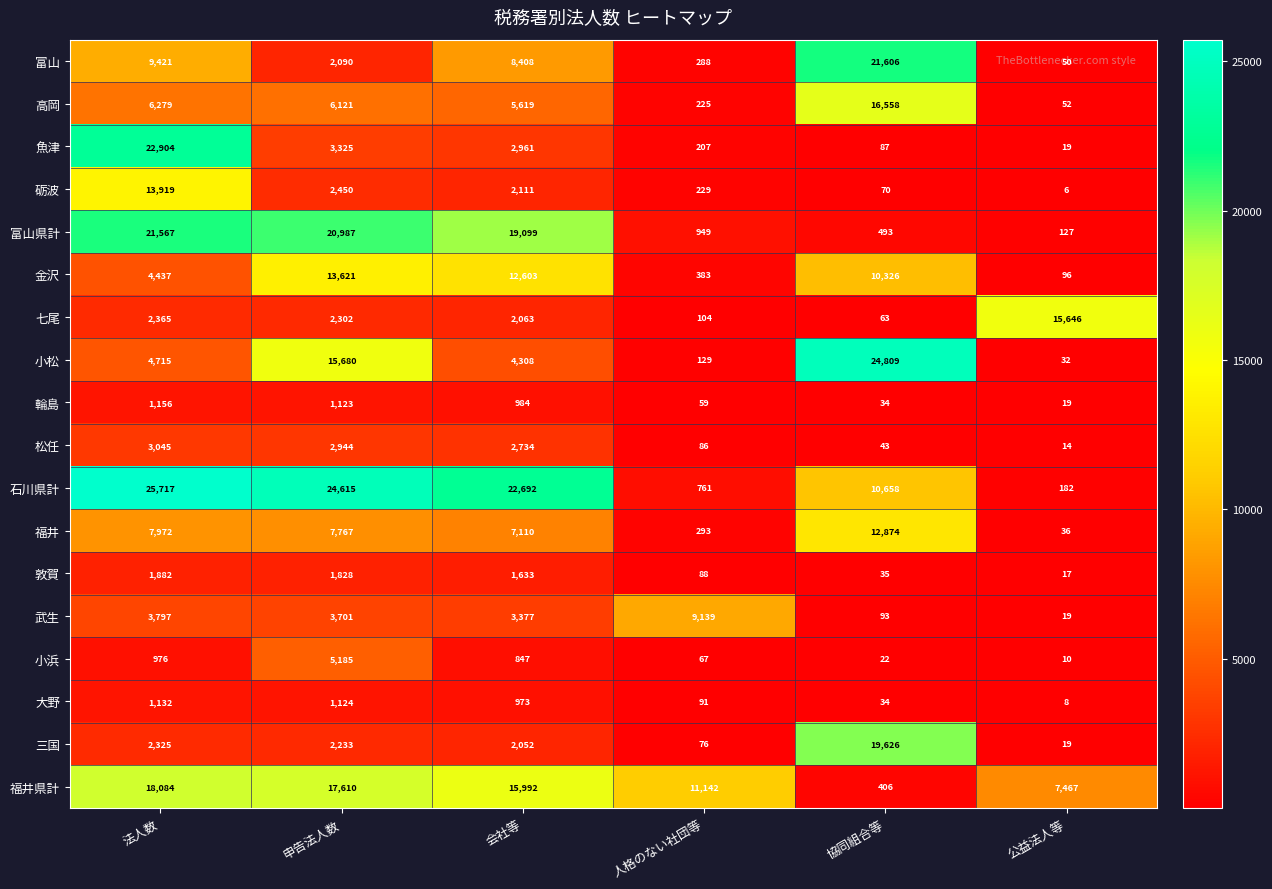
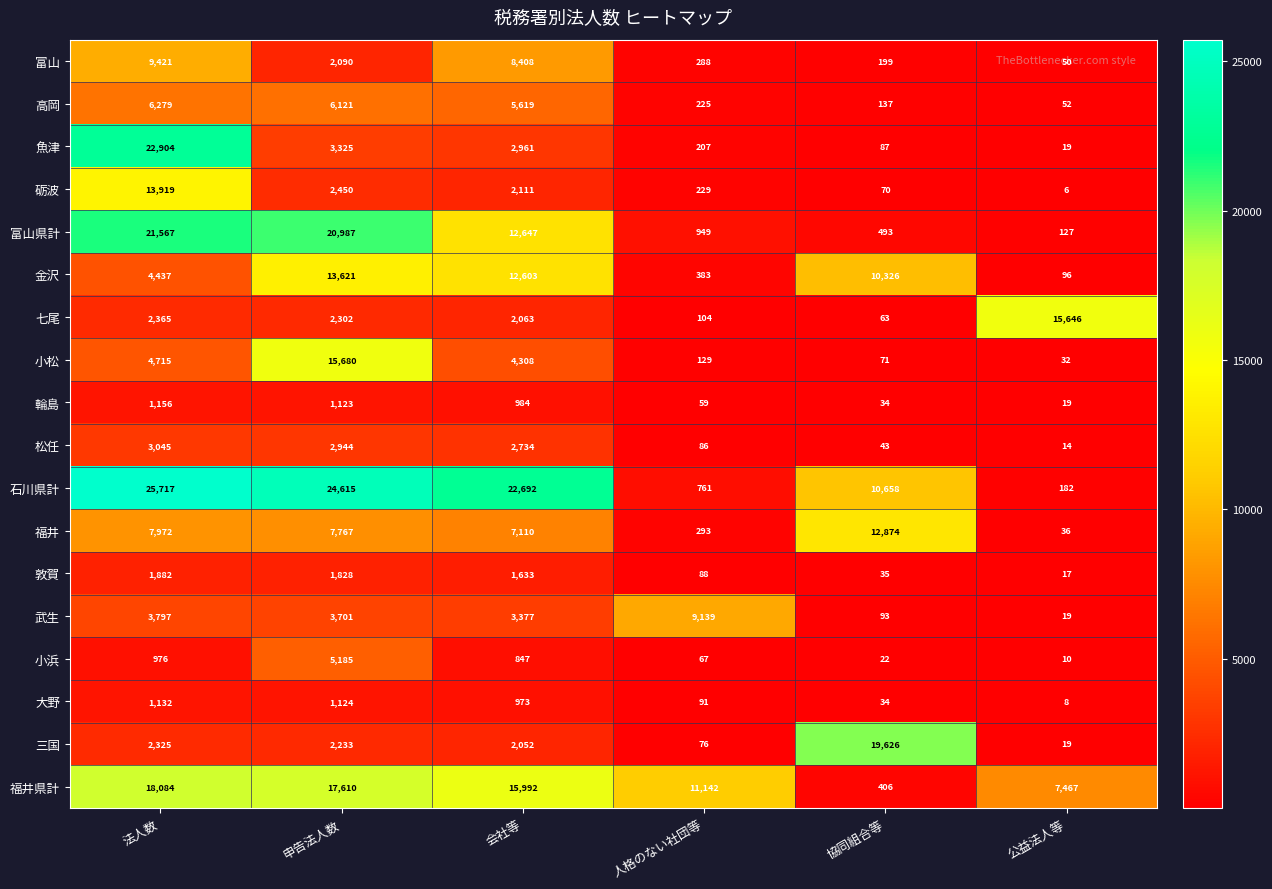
  {
    "富山": {
      "法人数": "9,421",
      "申告法人数": "2,090",
      "会社等": "8,408",
      "人格のない社団等": "288",
-     "協同組合等": "21,606"
+     "協同組合等": "199"
    },
    "高岡": {
      "法人数": "6,279",
      "申告法人数": "6,121",
      "会社等": "5,619",
      "人格のない社団等": "225",
-     "協同組合等": "16,558",
+     "協同組合等": "137",
      "公益法人等": "52"
    },
    "魚津": {
      "法人数": "22,904",
      "申告法人数": "3,325",
      "会社等": "2,961",
      "人格のない社団等": "207",
      "協同組合等": "87",
      "公益法人等": "19"
    },
    "砺波": {
      "法人数": "13,919",
      "申告法人数": "2,450",
      "会社等": "2,111",
      "人格のない社団等": "229",
      "協同組合等": "70",
      "公益法人等": "6"
    },
    "富山県計": {
      "法人数": "21,567",
      "申告法人数": "20,987",
-     "会社等": "19,099",
+     "会社等": "12,647",
      "人格のない社団等": "949",
      "協同組合等": "493",
      "公益法人等": "127"
    },
    "金沢": {
      "法人数": "4,437",
      "申告法人数": "13,621",
      "会社等": "12,603",
      "人格のない社団等": "383",
      "協同組合等": "10,326",
      "公益法人等": "96"
    },
    "七尾": {
      "法人数": "2,365",
      "申告法人数": "2,302",
      "会社等": "2,063",
      "人格のない社団等": "104",
      "協同組合等": "63",
      "公益法人等": "15,646"
    },
    "小松": {
      "法人数": "4,715",
      "申告法人数": "15,680",
      "会社等": "4,308",
      "人格のない社団等": "129",
-     "協同組合等": "24,809",
+     "協同組合等": "71",
      "公益法人等": "32"
    },
    "輪島": {
      "法人数": "1,156",
      "申告法人数": "1,123",
      "会社等": "984",
      "人格のない社団等": "59",
      "協同組合等": "34",
      "公益法人等": "19"
    },
    "松任": {
      "法人数": "3,045",
      "申告法人数": "2,944",
      "会社等": "2,734",
      "人格のない社団等": "86",
      "協同組合等": "43",
      "公益法人等": "14"
    },
    "石川県計": {
      "法人数": "25,717",
      "申告法人数": "24,615",
      "会社等": "22,692",
      "人格のない社団等": "761",
      "協同組合等": "10,658",
      "公益法人等": "182"
    },
    "福井": {
      "法人数": "7,972",
      "申告法人数": "7,767",
      "会社等": "7,110",
      "人格のない社団等": "293",
      "協同組合等": "12,874",
      "公益法人等": "36"
    },
    "敦賀": {
      "法人数": "1,882",
      "申告法人数": "1,828",
      "会社等": "1,633",
      "人格のない社団等": "88",
      "協同組合等": "35",
      "公益法人等": "17"
    },
    "武生": {
      "法人数": "3,797",
      "申告法人数": "3,701",
      "会社等": "3,377",
      "人格のない社団等": "9,139",
      "協同組合等": "93",
      "公益法人等": "19"
    },
    "小浜": {
      "法人数": "976",
      "申告法人数": "5,185",
      "会社等": "847",
      "人格のない社団等": "67",
      "協同組合等": "22",
      "公益法人等": "10"
    },
    "大野": {
      "法人数": "1,132",
      "申告法人数": "1,124",
      "会社等": "973",
      "人格のない社団等": "91",
      "協同組合等": "34",
      "公益法人等": "8"
    },
    "三国": {
      "法人数": "2,325",
      "申告法人数": "2,233",
      "会社等": "2,052",
      "人格のない社団等": "76",
      "協同組合等": "19,626",
      "公益法人等": "19"
    },
    "福井県計": {
      "法人数": "18,084",
      "申告法人数": "17,610",
      "会社等": "15,992",
      "人格のない社団等": "11,142",
      "協同組合等": "406",
      "公益法人等": "7,467"
    }
  }
